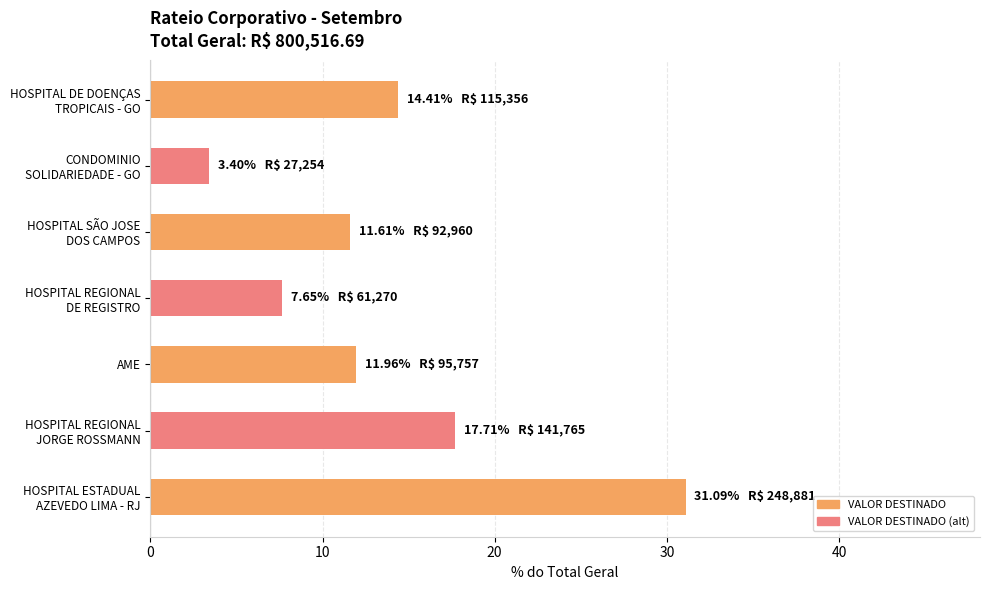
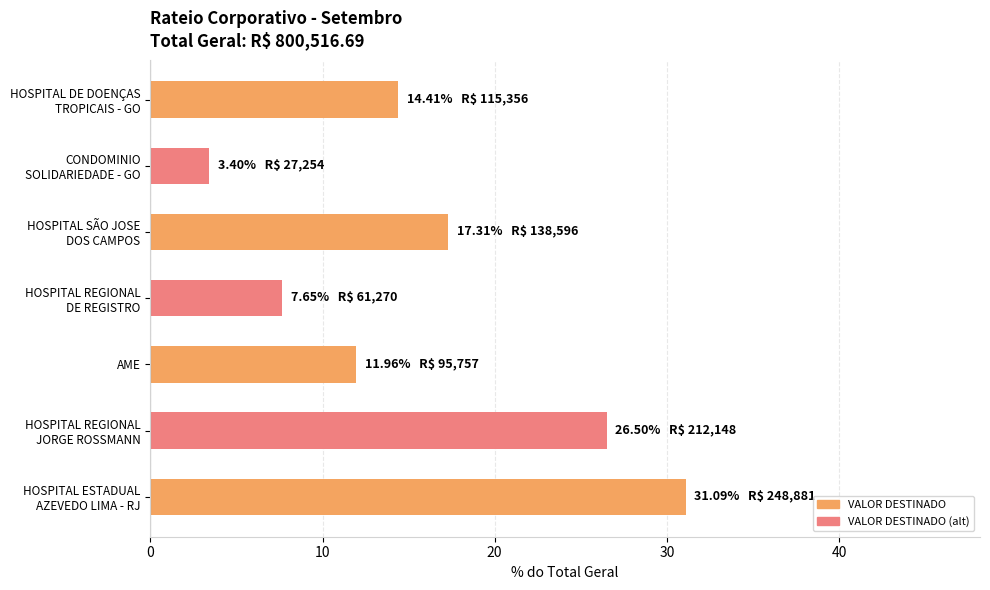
  {
    "HOSPITAL DE DOENÇAS TROPICAIS - GO": "14.41%",
    "CONDOMINIO SOLIDARIEDADE - GO": "3.40%",
-   "HOSPITAL SÃO JOSE DOS CAMPOS": "11.61% R$ 92,960",
+   "HOSPITAL SÃO JOSE DOS CAMPOS": "17.31% R$ 138,596",
    "HOSPITAL REGIONAL DE REGISTRO": "7.65%",
    "AME": "11.96%",
-   "HOSPITAL REGIONAL JORGE ROSSMANN": "17.71% R$ 141,765"
+   "HOSPITAL REGIONAL JORGE ROSSMANN": "26.50% R$ 212,148"
  }
